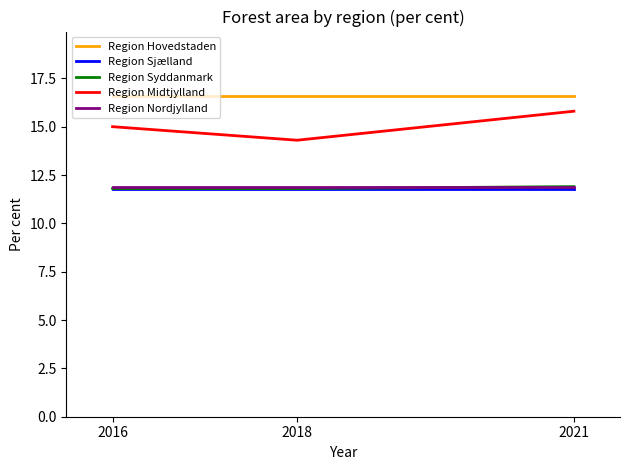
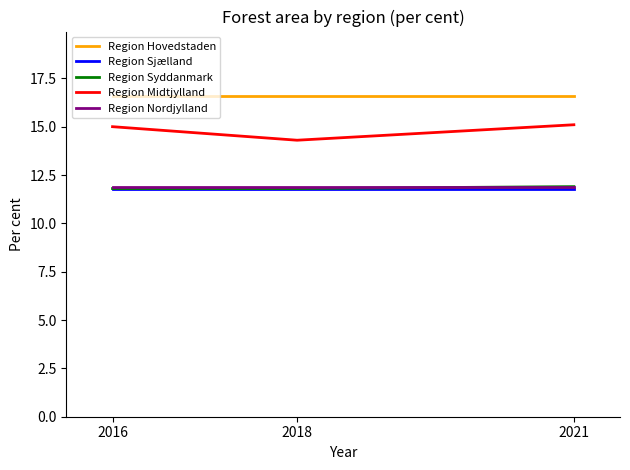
  {
    "Region Hovedstaden": {
      "2018": 16.6,
      "2021": 16.6
    },
    "Region Midtjylland": {
      "2016": 15.0,
      "2018": 14.3,
-     "2021": 15.8
+     "2021": 15.1
    }
  }
